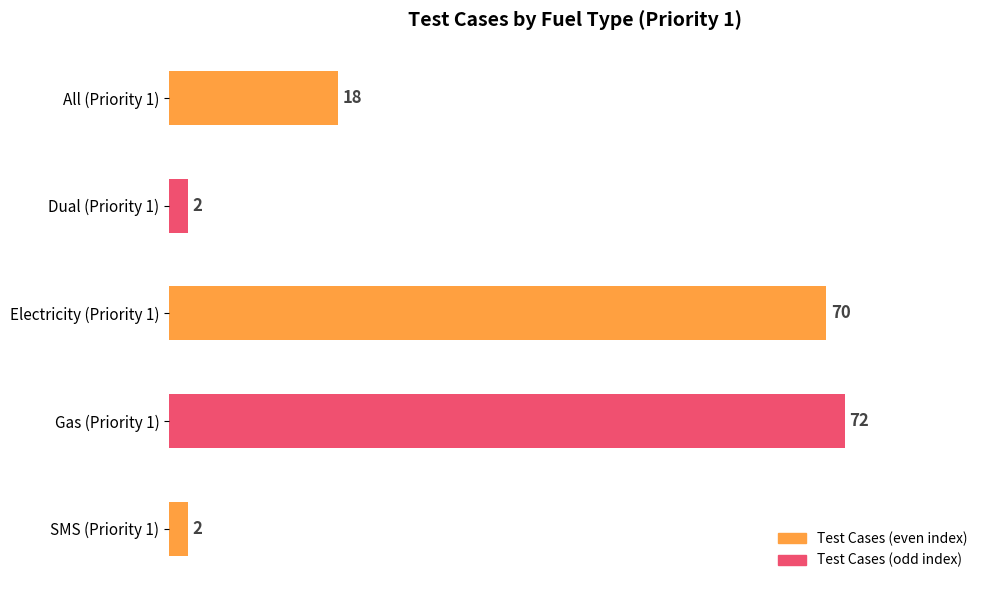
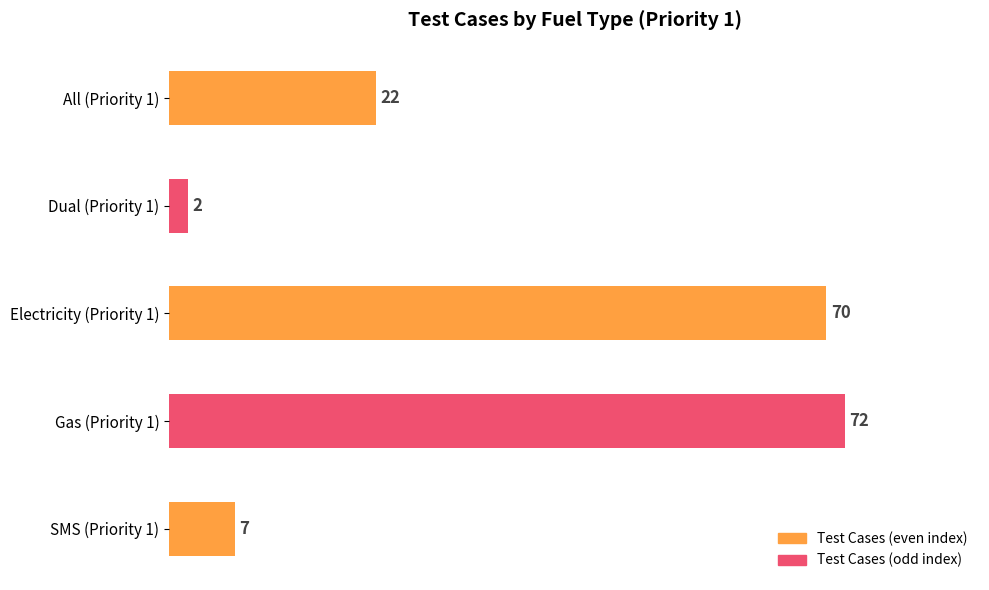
  {
-   "All (Priority 1)": 18,
+   "All (Priority 1)": 22,
    "Dual (Priority 1)": 2,
    "Electricity (Priority 1)": 70,
    "Gas (Priority 1)": 72,
-   "SMS (Priority 1)": 2
+   "SMS (Priority 1)": 7
  }
